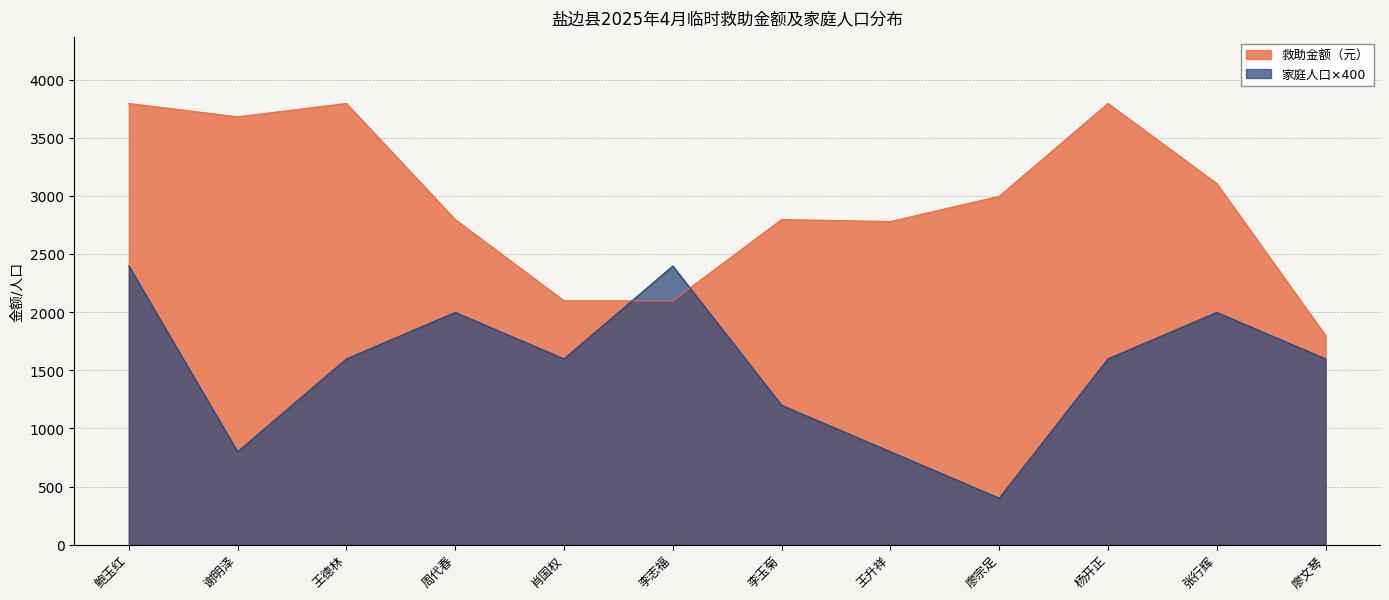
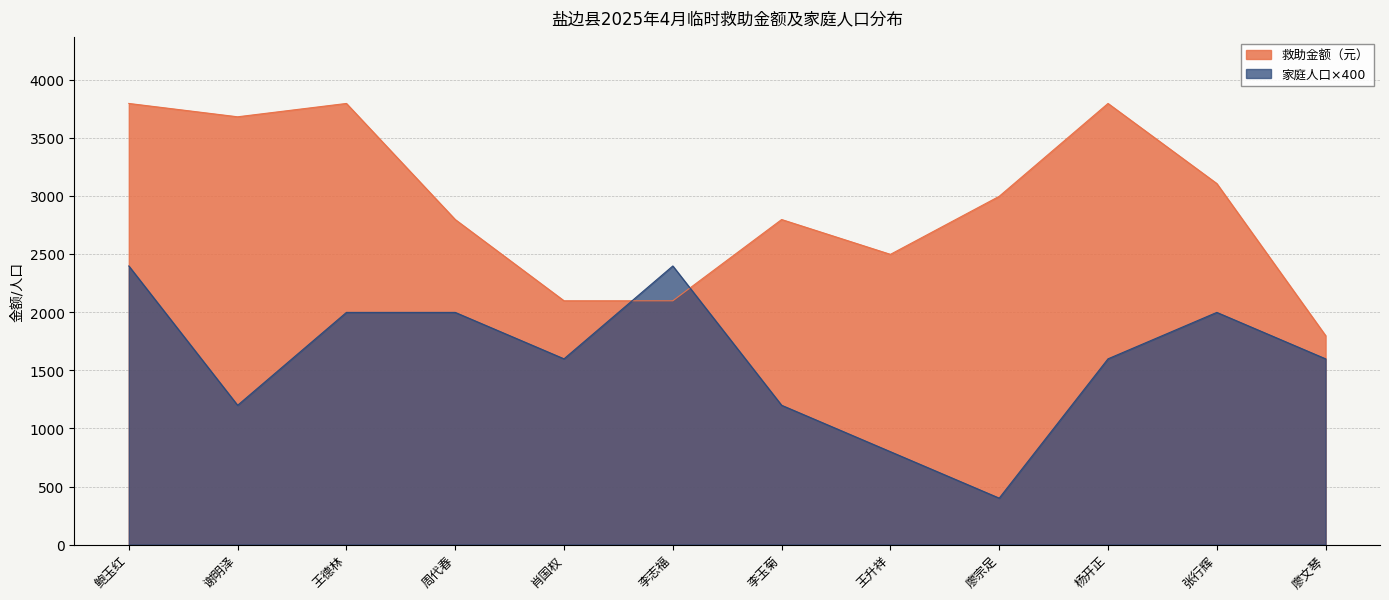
  {
    "救助金额（元）": {
      "鲍玉红": 3800,
      "谢明泽": 3690,
      "王德林": 3800,
      "周代春": 2800,
      "肖国权": 2100,
      "李志福": 2100,
      "李玉菊": 2800,
-     "王升祥": 2780,
+     "王升祥": 2500,
      "廖宗足": 3000,
      "杨开正": 3800,
      "张行辉": 3110,
      "廖文琴": 1800
    },
    "家庭人口×400": {
      "鲍玉红": 2400,
-     "谢明泽": 800,
-     "王德林": 1600,
+     "谢明泽": 1200,
+     "王德林": 2000,
      "周代春": 2000,
      "肖国权": 1600,
      "李志福": 2400,
      "李玉菊": 1200,
      "王升祥": 800,
      "廖宗足": 400,
      "杨开正": 1600,
      "张行辉": 2000,
      "廖文琴": 1600
    }
  }
